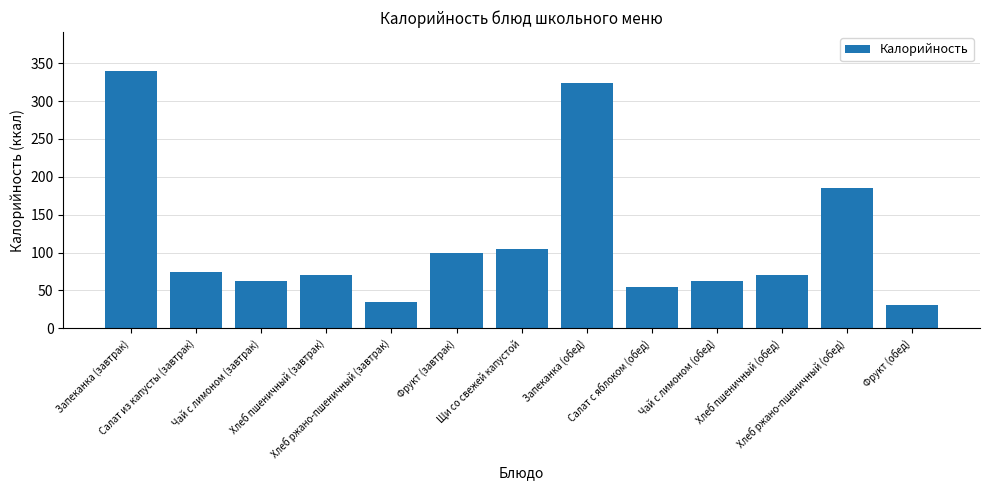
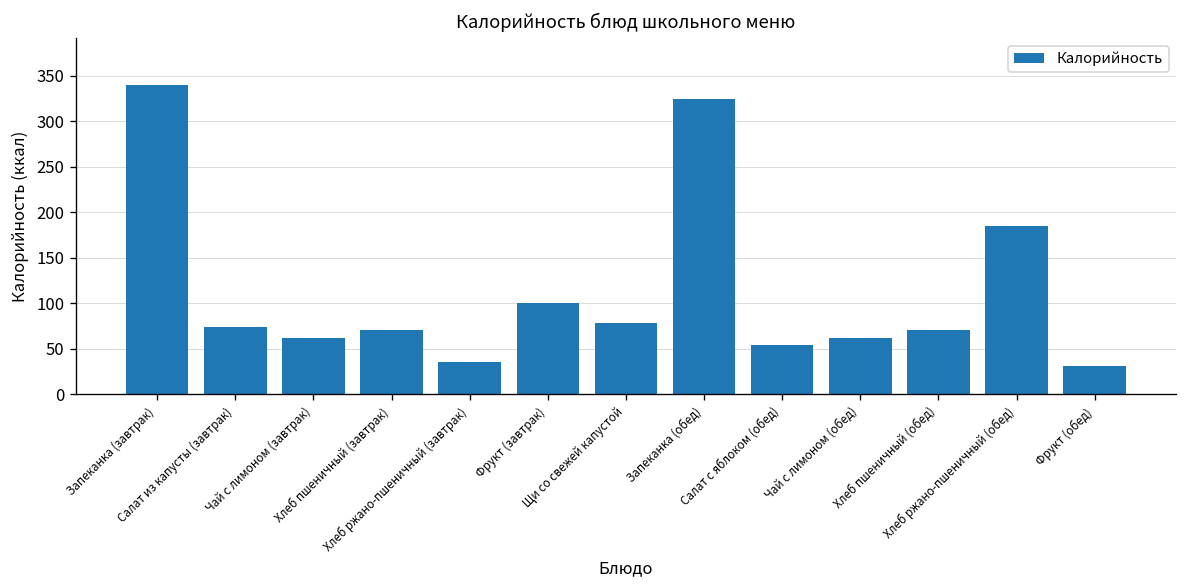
  {
    "Запеканка (завтрак)": 340,
    "Салат из капусты (завтрак)": 70,
    "Чай с лимоном (завтрак)": 60,
    "Хлеб пшеничный (завтрак)": 70,
    "Хлеб ржано-пшеничный (завтрак)": 40,
    "Фрукт (завтрак)": 100,
-   "Щи со свежей капустой": 110,
+   "Щи со свежей капустой": 80,
    "Запеканка (обед)": 320,
    "Салат с яблоком (обед)": 50,
    "Чай с лимоном (обед)": 60,
    "Хлеб пшеничный (обед)": 70,
    "Хлеб ржано-пшеничный (обед)": 190,
    "Фрукт (обед)": 30
  }
